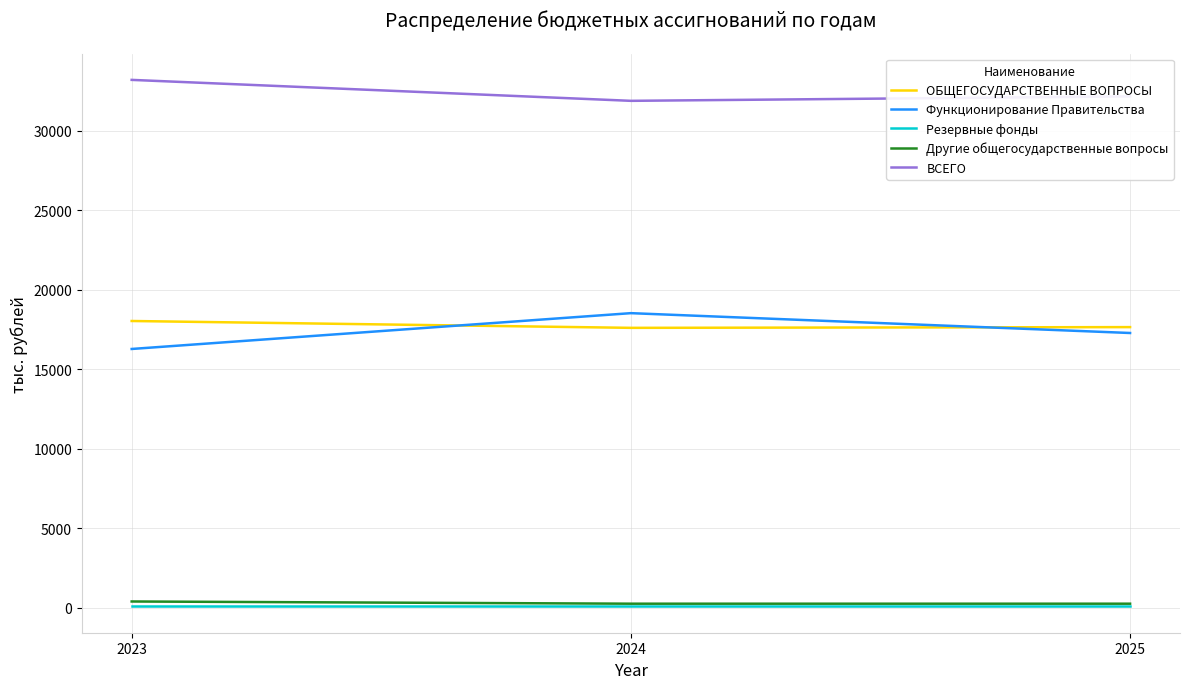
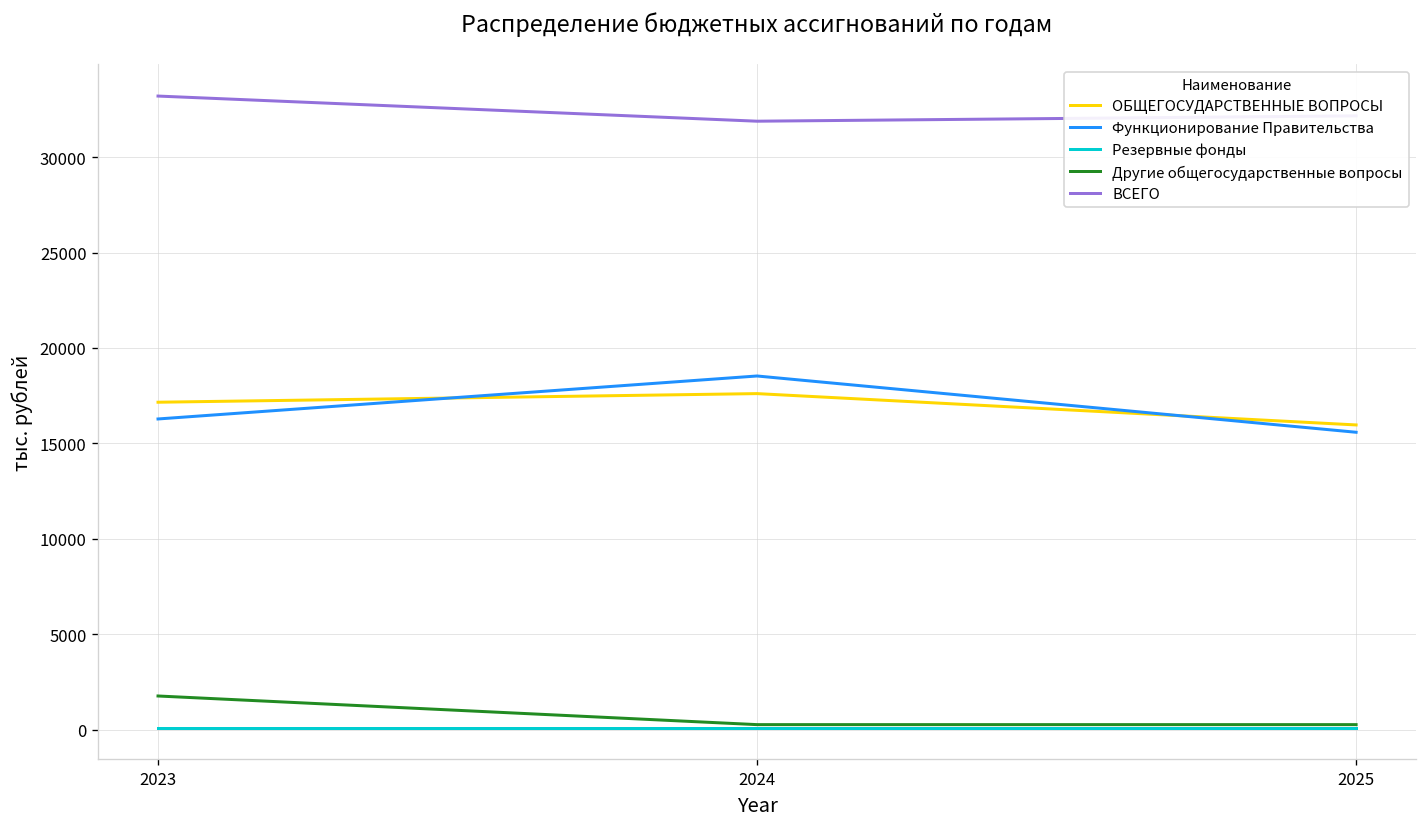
  {
    "ОБЩЕГОСУДАРСТВЕННЫЕ ВОПРОСЫ": {
-     "2023": 18000,
+     "2023": 17200,
      "2024": 17600,
-     "2025": 17700
+     "2025": 16000
    },
    "Функционирование Правительства": {
      "2023": 16300,
      "2024": 18500,
-     "2025": 17300
+     "2025": 15600
    },
    "Резервные фонды": {
      "2023": 100,
      "2024": 100,
      "2025": 100
    },
    "Другие общегосударственные вопросы": {
-     "2023": 400,
+     "2023": 1800,
      "2024": 300,
      "2025": 300
    },
    "ВСЕГО": {
      "2023": 33200,
      "2024": 31900
    }
  }
